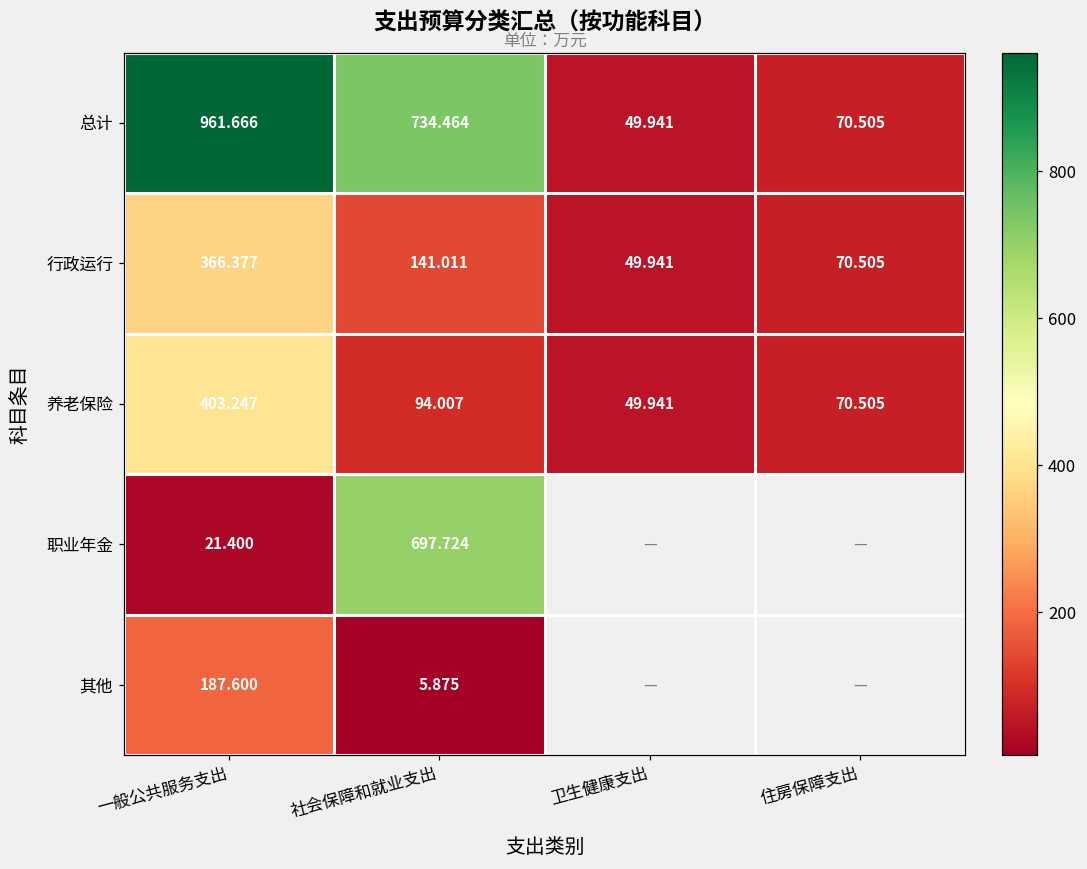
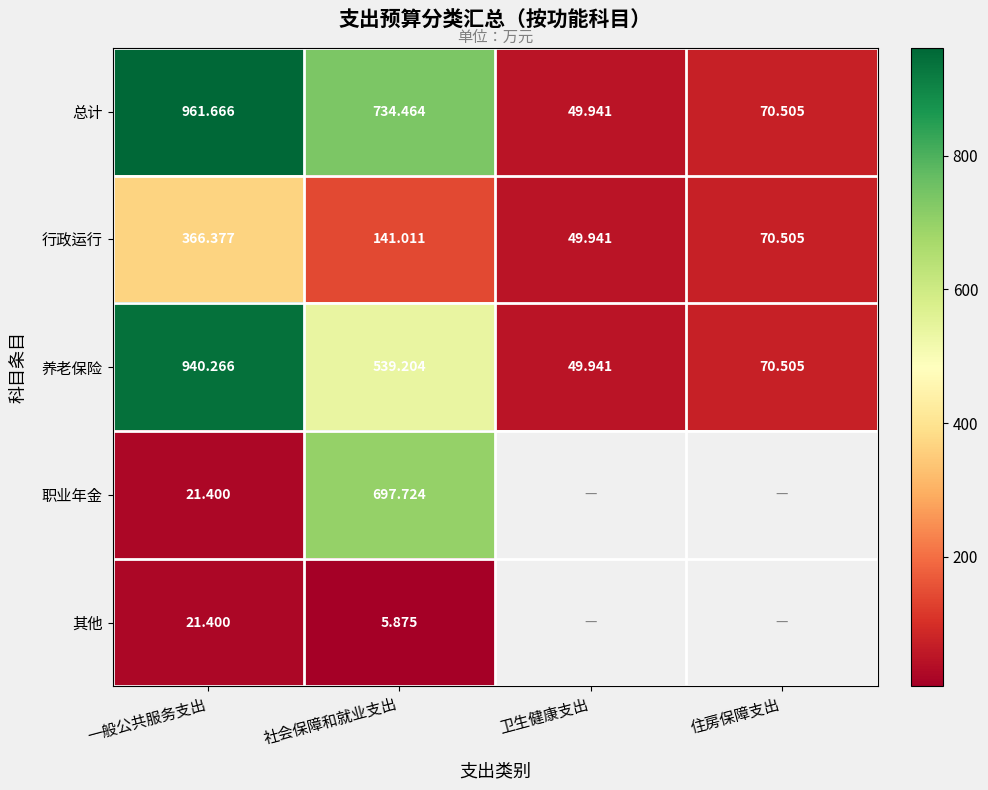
  {
    "总计": {
      "一般公共服务支出": 961.666,
      "社会保障和就业支出": 734.464,
      "卫生健康支出": 49.941,
      "住房保障支出": 70.505
    },
    "行政运行": {
      "一般公共服务支出": 366.377,
      "社会保障和就业支出": 141.011,
      "卫生健康支出": 49.941,
      "住房保障支出": 70.505
    },
    "养老保险": {
-     "一般公共服务支出": 403.247,
-     "社会保障和就业支出": 94.007,
+     "一般公共服务支出": 940.266,
+     "社会保障和就业支出": 539.204,
      "卫生健康支出": 49.941,
      "住房保障支出": 70.505
    },
    "职业年金": {
      "一般公共服务支出": 21.400,
      "社会保障和就业支出": 697.724
    },
    "其他": {
-     "一般公共服务支出": 187.600,
+     "一般公共服务支出": 21.400,
      "社会保障和就业支出": 5.875
    }
  }
